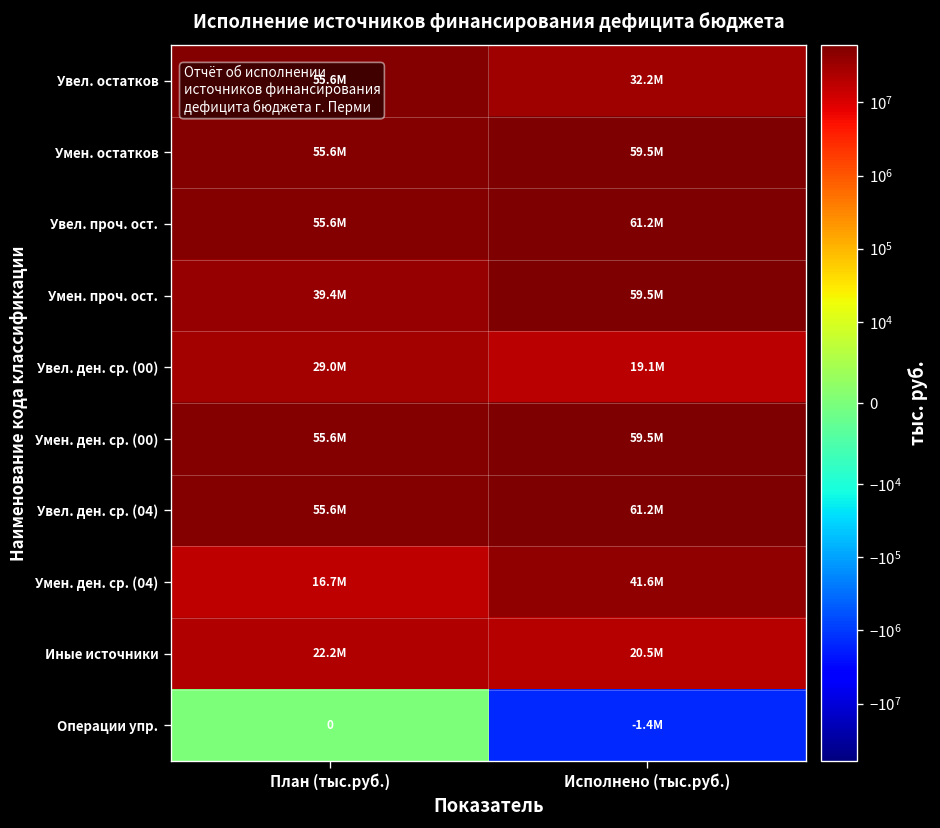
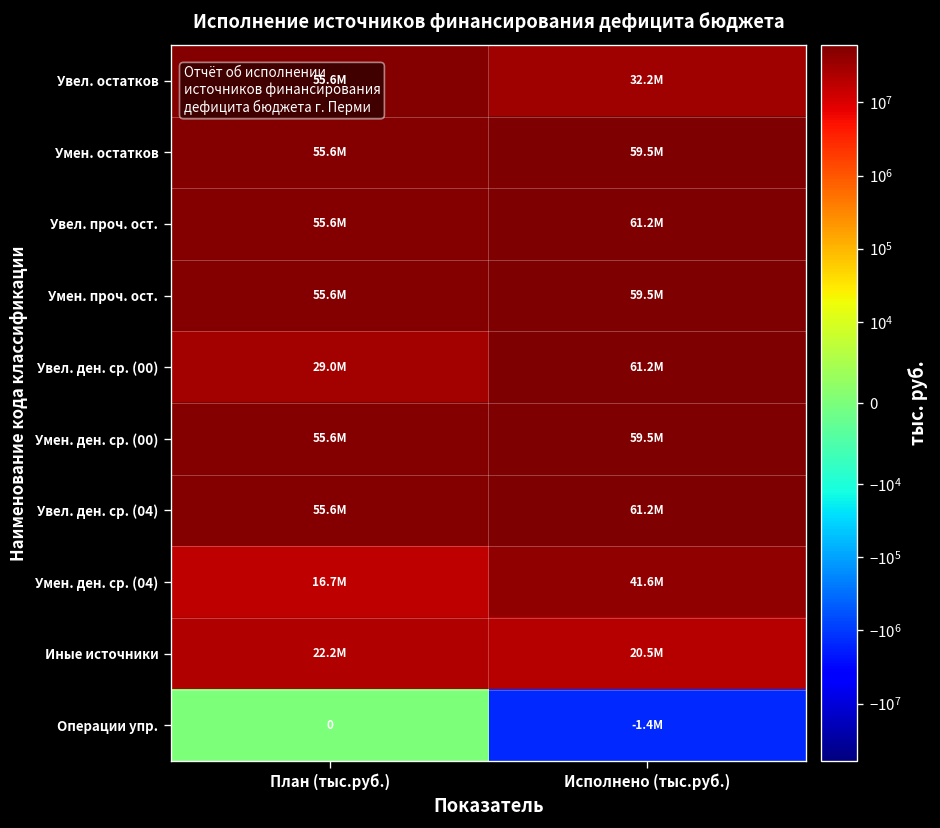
  {
    "Умен. проч. ост.": {
-     "План (тыс.руб.)": "39.4M"
+     "План (тыс.руб.)": "55.6M"
    },
    "Увел. ден. ср. (00)": {
-     "Исполнено (тыс.руб.)": "19.1M"
+     "Исполнено (тыс.руб.)": "61.2M"
    }
  }
